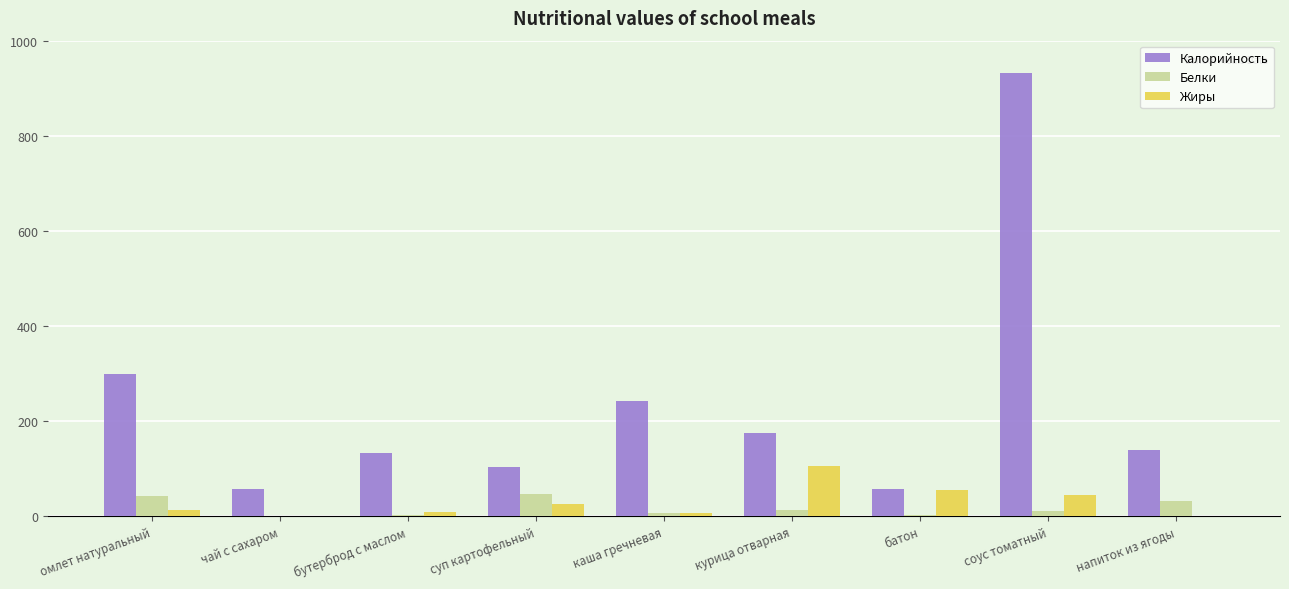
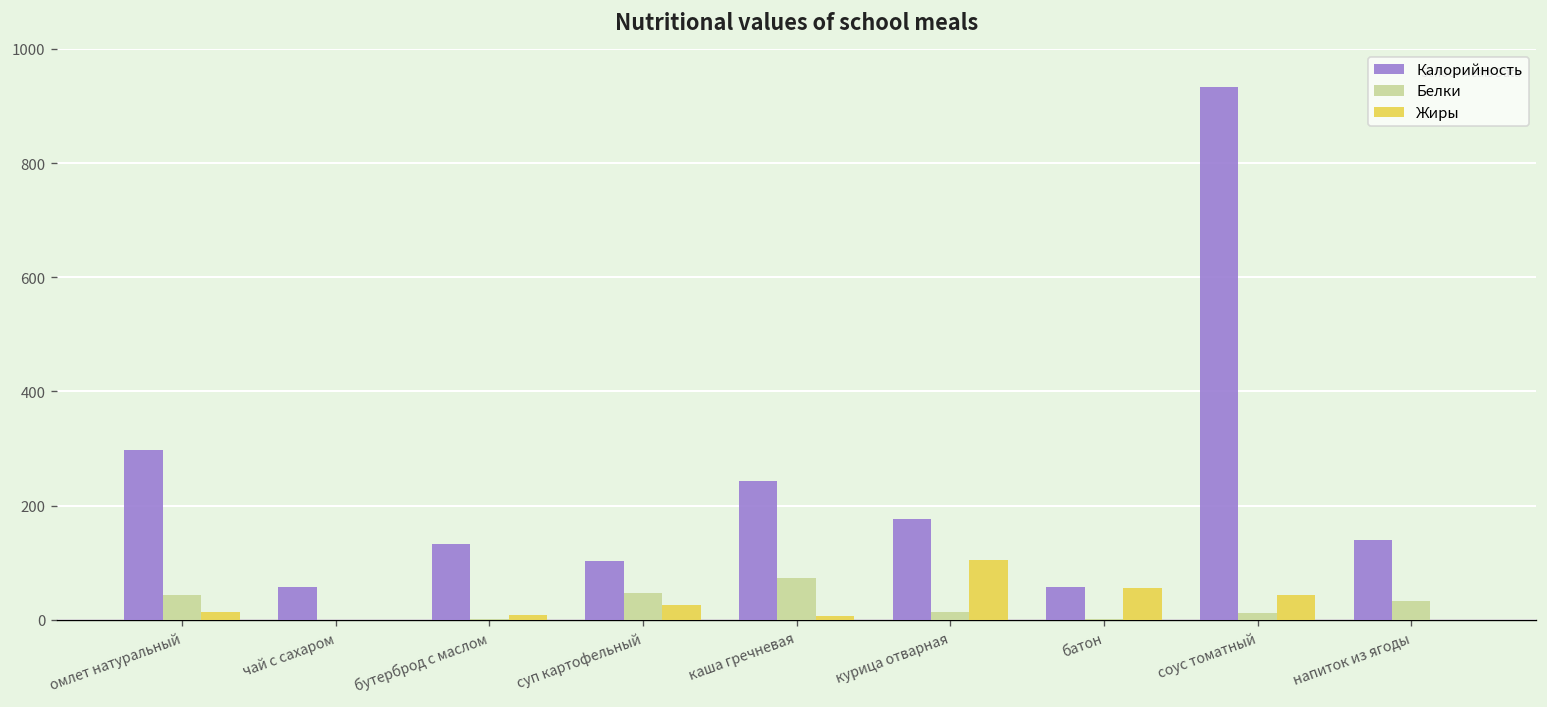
  {
    "Калорийность": {
      "омлет натуральный": 300,
      "чай с сахаром": 60,
      "бутерброд с маслом": 130,
      "суп картофельный": 100,
      "каша гречневая": 240,
      "курица отварная": 180,
      "батон": 60,
      "соус томатный": 930,
      "напиток из ягоды": 140
    },
    "Белки": {
      "омлет натуральный": 40,
      "суп картофельный": 50,
-     "каша гречневая": 10,
+     "каша гречневая": 70,
      "курица отварная": 10,
      "соус томатный": 10,
      "напиток из ягоды": 30
    },
    "Жиры": {
      "омлет натуральный": 10,
      "бутерброд с маслом": 10,
      "суп картофельный": 30,
      "каша гречневая": 10,
      "курица отварная": 100,
      "батон": 60,
      "соус томатный": 40,
      "напиток из ягоды": 0
    }
  }
